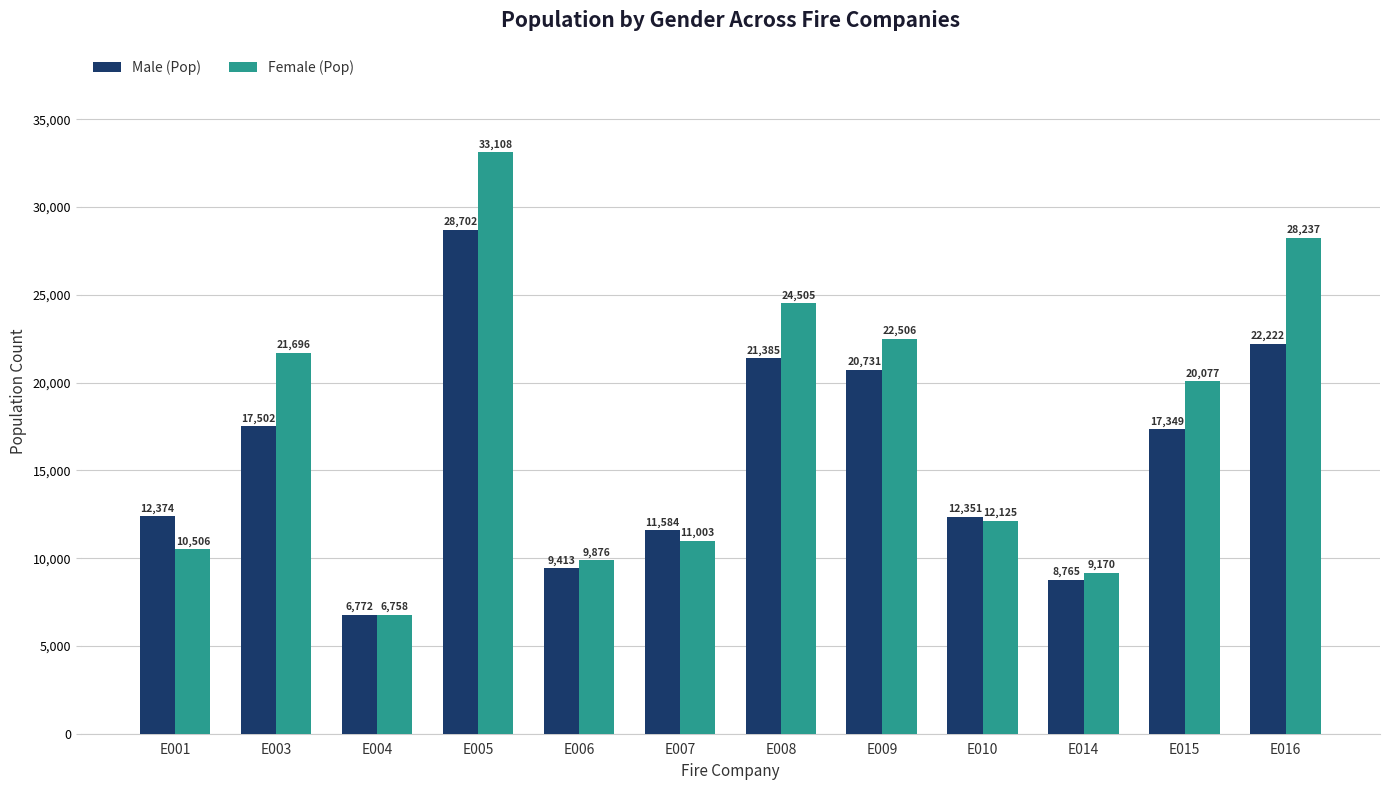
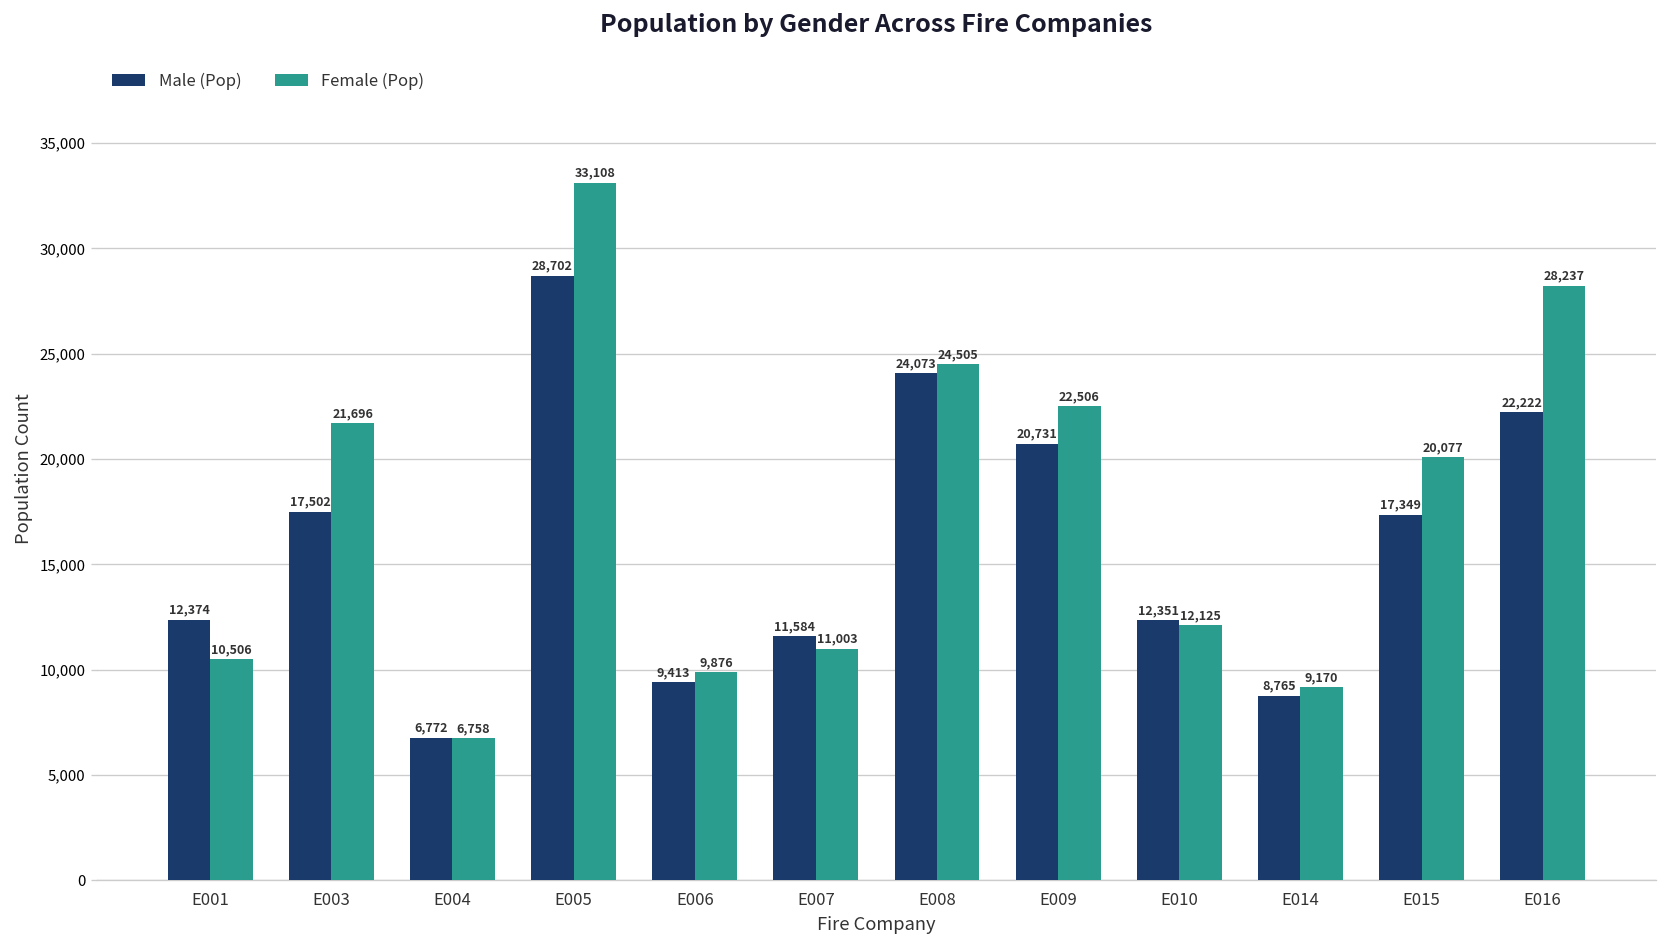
  {
    "Male (Pop)": {
      "E001": "12,374",
      "E003": "17,502",
      "E004": "6,772",
      "E005": "28,702",
      "E006": "9,413",
      "E007": "11,584",
-     "E008": "21,385",
+     "E008": "24,073",
      "E009": "20,731",
      "E010": "12,351",
      "E014": "8,765",
      "E015": "17,349",
      "E016": "22,222"
    },
    "Female (Pop)": {
      "E001": "10,506",
      "E003": "21,696",
      "E004": "6,758",
      "E005": "33,108",
      "E006": "9,876",
      "E007": "11,003",
      "E008": "24,505",
      "E009": "22,506",
      "E010": "12,125",
      "E014": "9,170",
      "E015": "20,077",
      "E016": "28,237"
    }
  }
